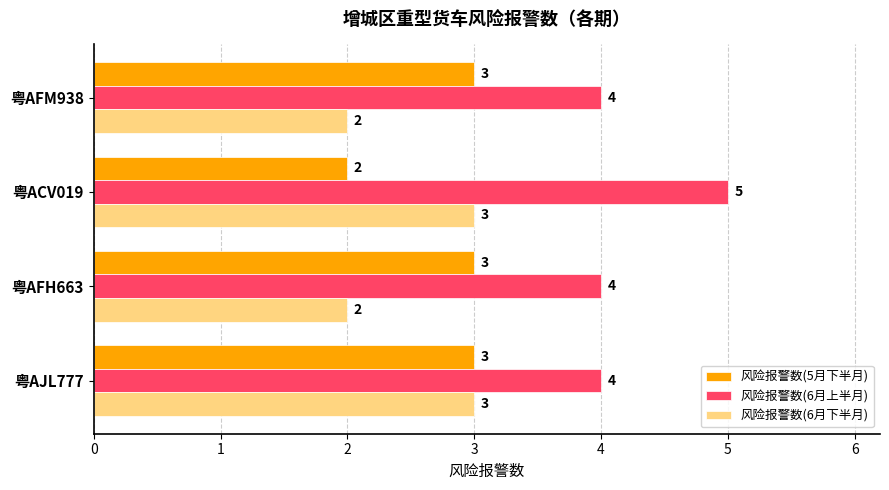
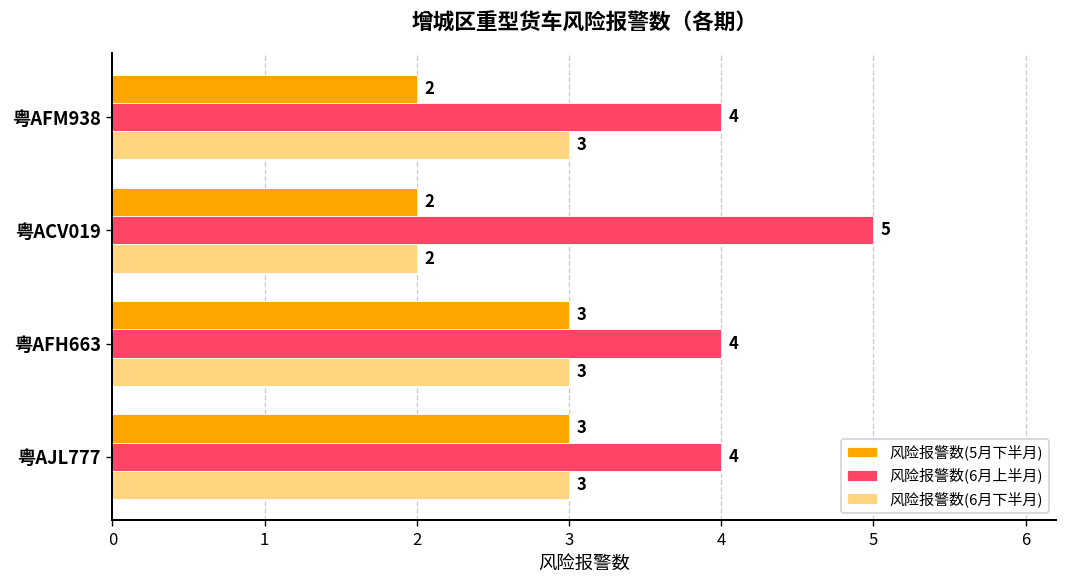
  {
    "风险报警数(5月下半月)": {
-     "粤AFM938": 3,
+     "粤AFM938": 2,
      "粤ACV019": 2,
      "粤AFH663": 3,
      "粤AJL777": 3
    },
    "风险报警数(6月上半月)": {
      "粤AFM938": 4,
      "粤ACV019": 5,
      "粤AFH663": 4,
      "粤AJL777": 4
    },
    "风险报警数(6月下半月)": {
-     "粤AFM938": 2,
-     "粤ACV019": 3,
-     "粤AFH663": 2,
+     "粤AFM938": 3,
+     "粤ACV019": 2,
+     "粤AFH663": 3,
      "粤AJL777": 3
    }
  }
